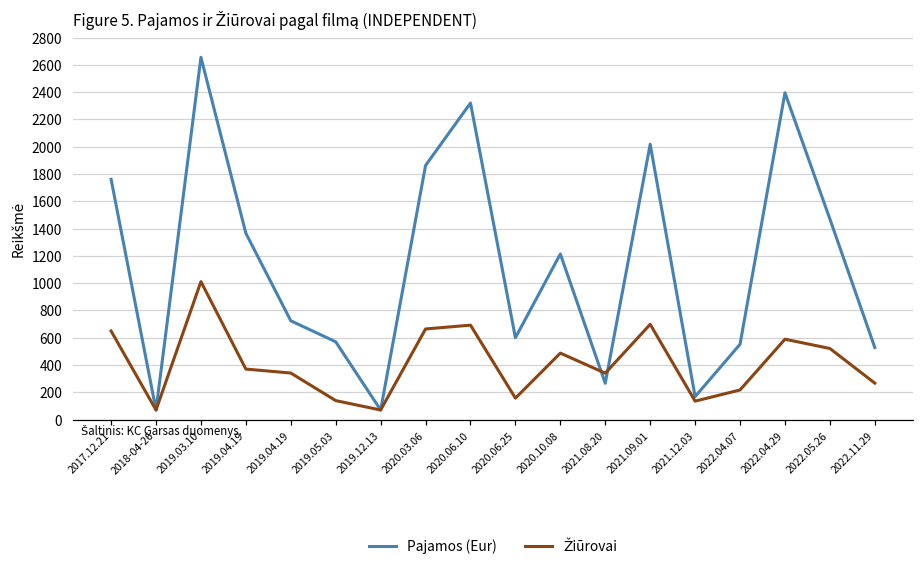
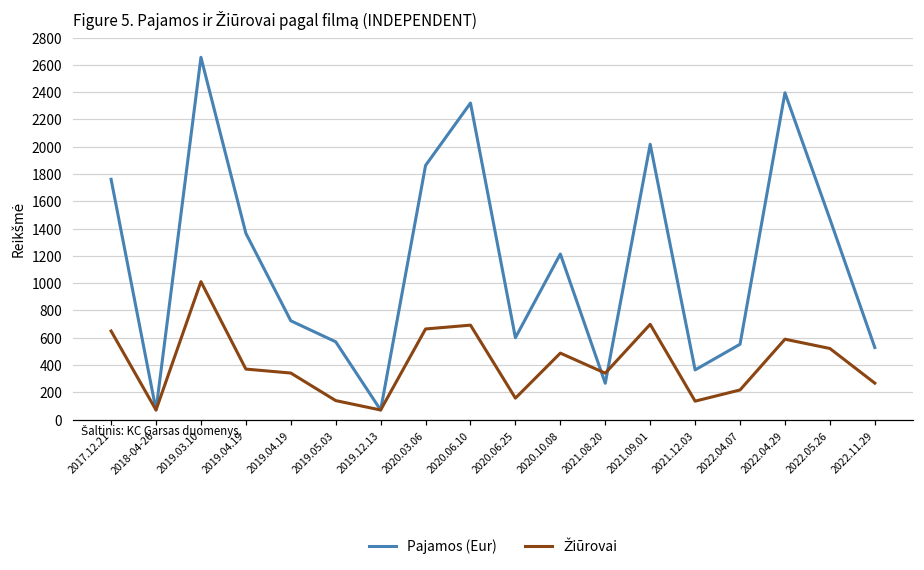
  {
    "Pajamos (Eur)": {
      "2017.12.21": 1760,
      "2019.03.10": 2660,
      "2019.05.03": 570,
      "2020.03.06": 1860,
      "2020.06.10": 2320,
      "2020.06.25": 600,
      "2020.10.08": 1210,
      "2021.08.20": 270,
      "2021.09.01": 2020,
-     "2021.12.03": 170,
+     "2021.12.03": 360,
      "2022.04.07": 550,
      "2022.04.29": 2400,
      "2022.05.26": 1470,
      "2022.11.29": 530
    },
    "Žiūrovai": {
      "2017.12.21": 650,
      "2019.03.10": 1010,
      "2019.05.03": 140,
      "2020.03.06": 660,
      "2020.06.10": 690,
      "2020.06.25": 160,
      "2020.10.08": 490,
      "2021.08.20": 340,
      "2021.09.01": 700,
      "2021.12.03": 140,
      "2022.04.07": 220,
      "2022.04.29": 590,
      "2022.05.26": 520,
      "2022.11.29": 270
    }
  }
